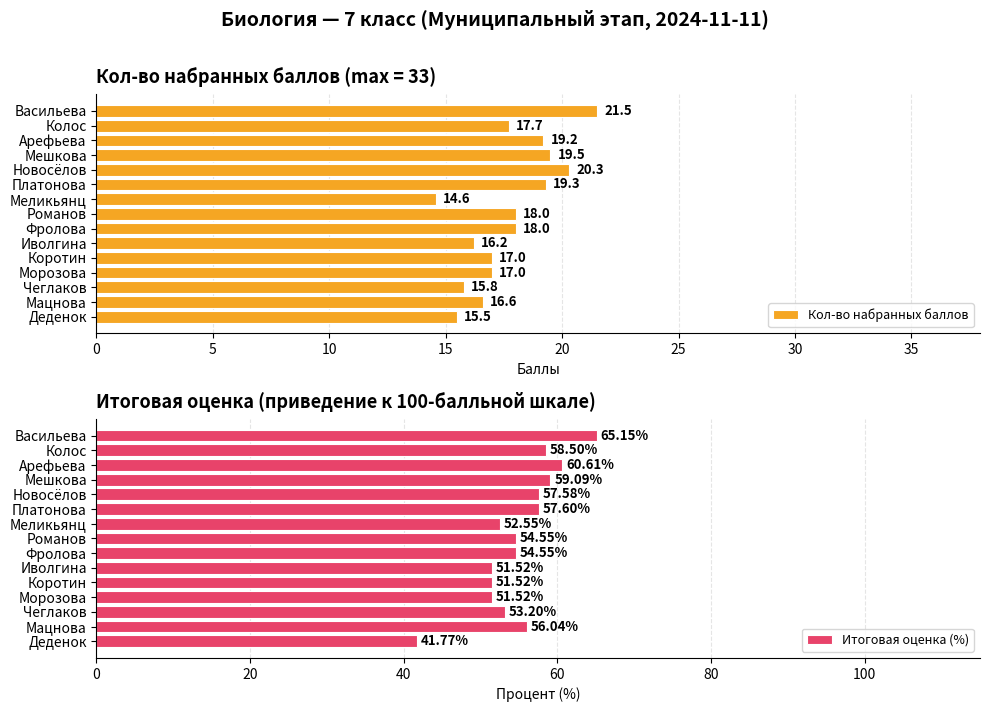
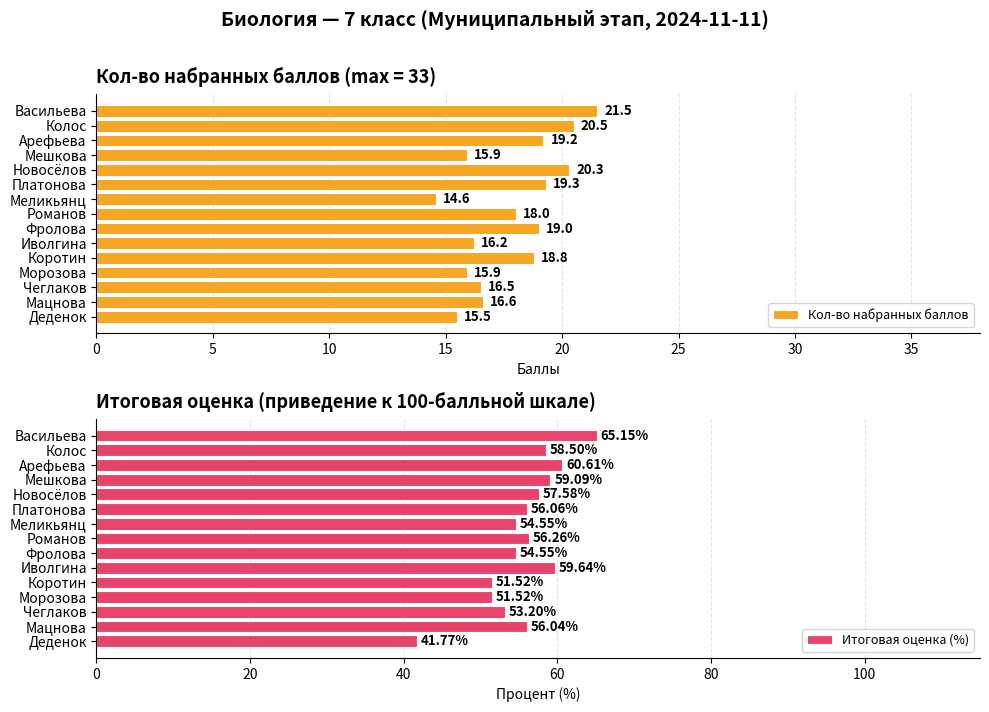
  {
    "Кол-во набранных баллов (max = 33)": {
      "Васильева": "21.5",
-     "Колос": "17.7",
+     "Колос": "20.5",
      "Арефьева": "19.2",
-     "Мешкова": "19.5",
+     "Мешкова": "15.9",
      "Новосёлов": "20.3",
      "Платонова": "19.3",
      "Меликьянц": "14.6",
      "Романов": "18.0",
-     "Фролова": "18.0",
+     "Фролова": "19.0",
      "Иволгина": "16.2",
-     "Коротин": "17.0",
-     "Морозова": "17.0",
-     "Чеглаков": "15.8",
+     "Коротин": "18.8",
+     "Морозова": "15.9",
+     "Чеглаков": "16.5",
      "Мацнова": "16.6",
      "Деденок": "15.5"
    },
    "Итоговая оценка (приведение к 100-балльной шкале)": {
      "Васильева": "65.15%",
      "Колос": "58.50%",
      "Арефьева": "60.61%",
      "Мешкова": "59.09%",
      "Новосёлов": "57.58%",
-     "Платонова": "57.60%",
-     "Меликьянц": "52.55%",
-     "Романов": "54.55%",
+     "Платонова": "56.06%",
+     "Меликьянц": "54.55%",
+     "Романов": "56.26%",
      "Фролова": "54.55%",
-     "Иволгина": "51.52%",
+     "Иволгина": "59.64%",
      "Коротин": "51.52%",
      "Морозова": "51.52%",
      "Чеглаков": "53.20%",
      "Мацнова": "56.04%",
      "Деденок": "41.77%"
    }
  }
